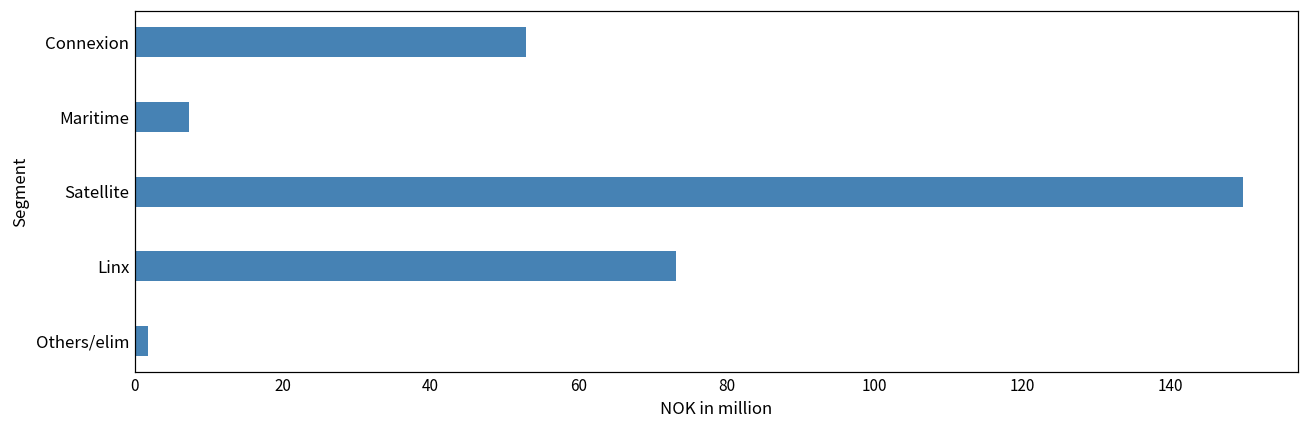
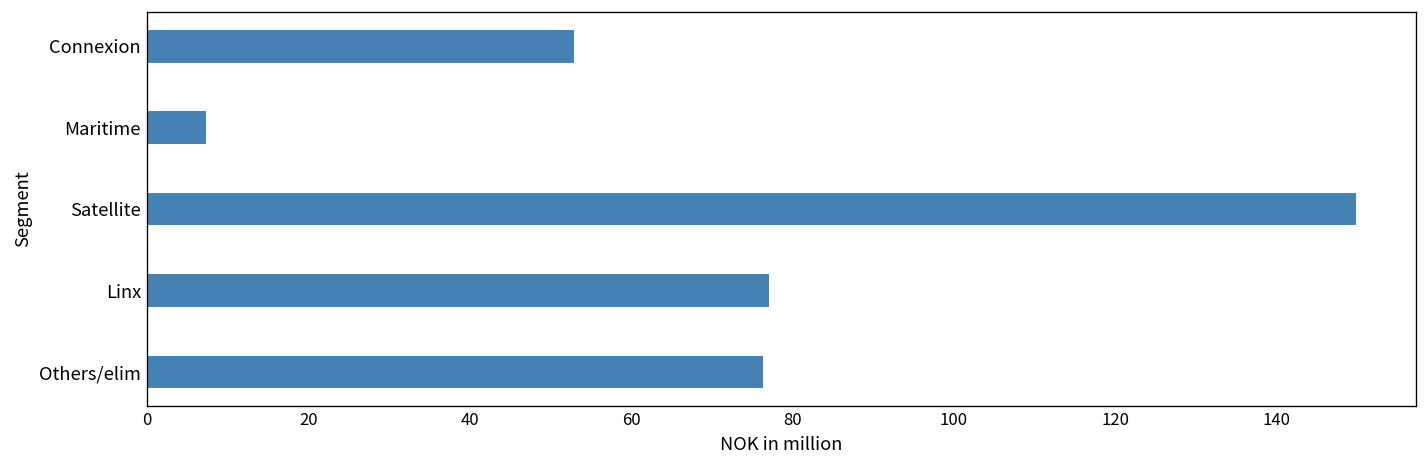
  {
    "Connexion": 53,
    "Maritime": 7,
    "Satellite": 150,
-   "Linx": 73,
-   "Others/elim": 2
+   "Linx": 77,
+   "Others/elim": 76
  }
